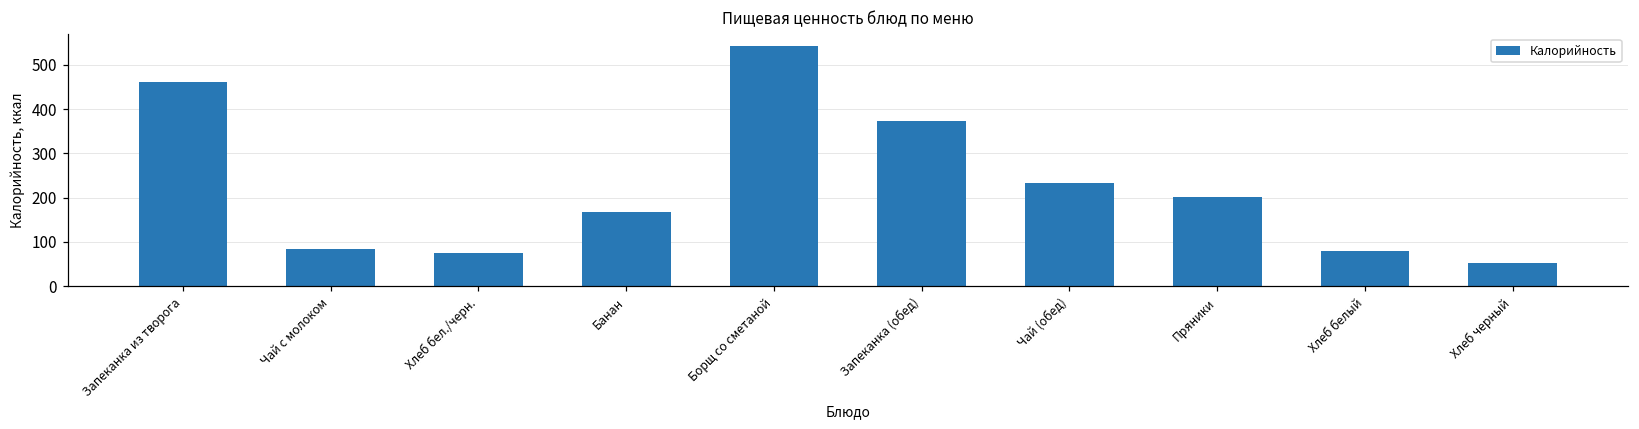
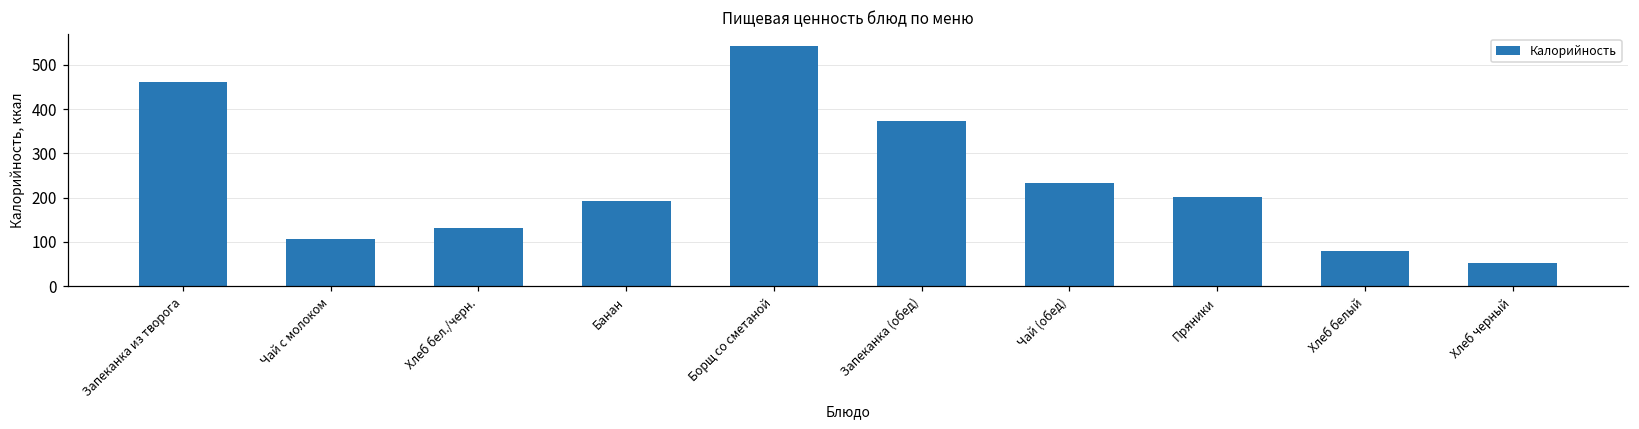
  {
    "Запеканка из творога": 460,
-   "Чай с молоком": 80,
-   "Хлеб бел./черн.": 70,
-   "Банан": 170,
+   "Чай с молоком": 110,
+   "Хлеб бел./черн.": 130,
+   "Банан": 190,
    "Борщ со сметаной": 540,
    "Запеканка (обед)": 370,
    "Чай (обед)": 230,
    "Пряники": 200,
    "Хлеб белый": 80,
    "Хлеб черный": 50
  }
